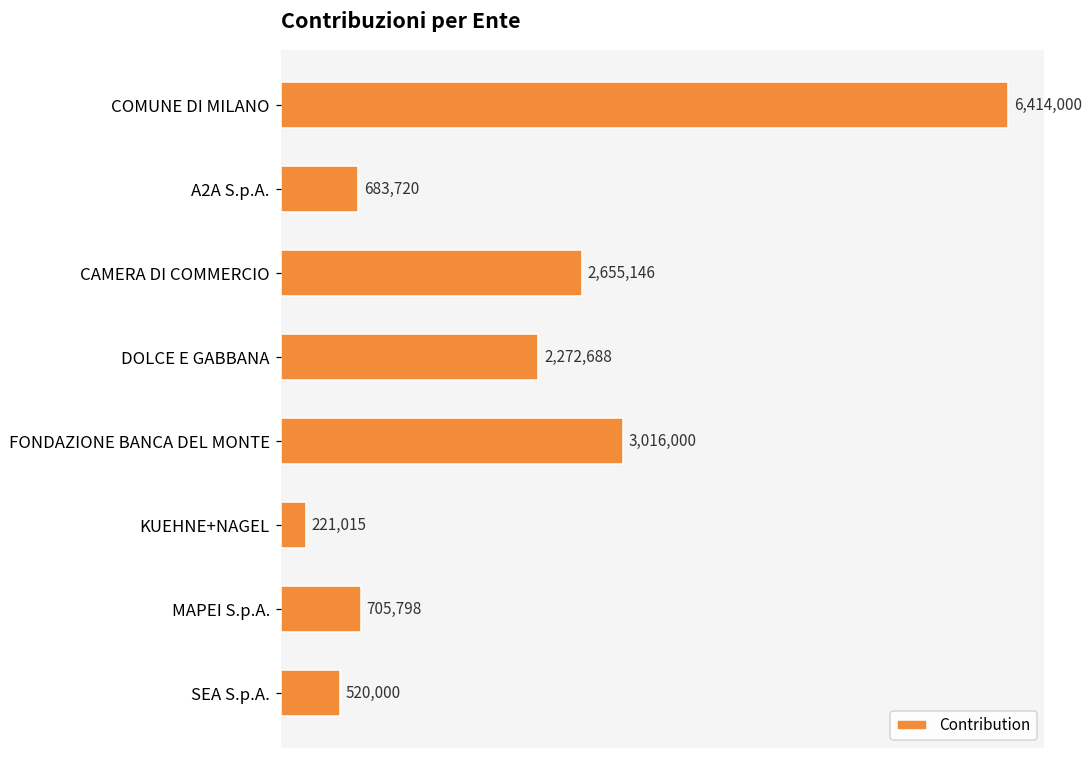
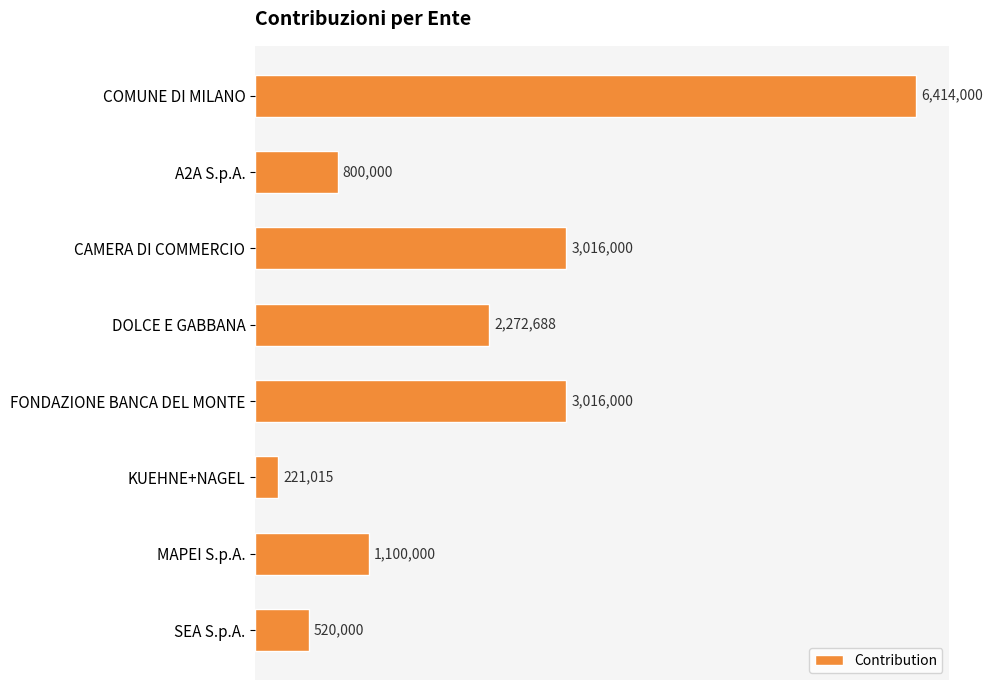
  {
    "COMUNE DI MILANO": "6,414,000",
-   "A2A S.p.A.": "683,720",
-   "CAMERA DI COMMERCIO": "2,655,146",
+   "A2A S.p.A.": "800,000",
+   "CAMERA DI COMMERCIO": "3,016,000",
    "DOLCE E GABBANA": "2,272,688",
    "FONDAZIONE BANCA DEL MONTE": "3,016,000",
    "KUEHNE+NAGEL": "221,015",
-   "MAPEI S.p.A.": "705,798",
+   "MAPEI S.p.A.": "1,100,000",
    "SEA S.p.A.": "520,000"
  }
